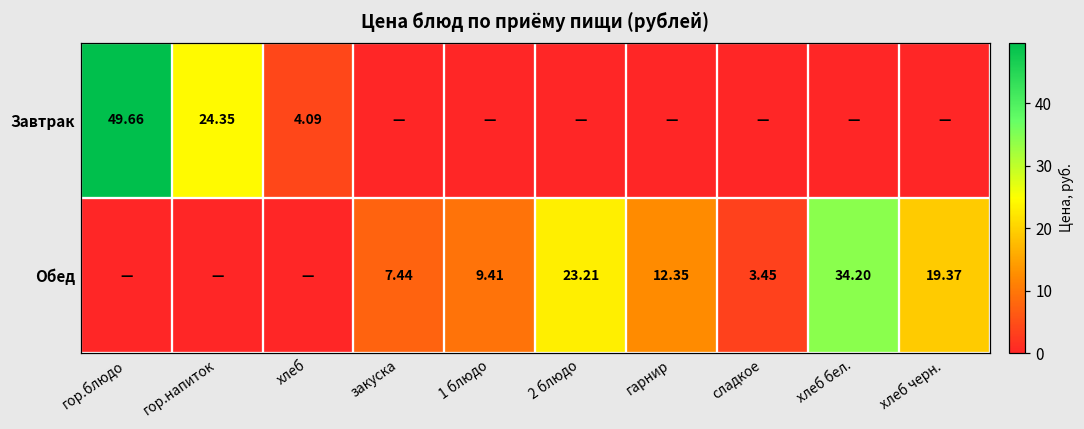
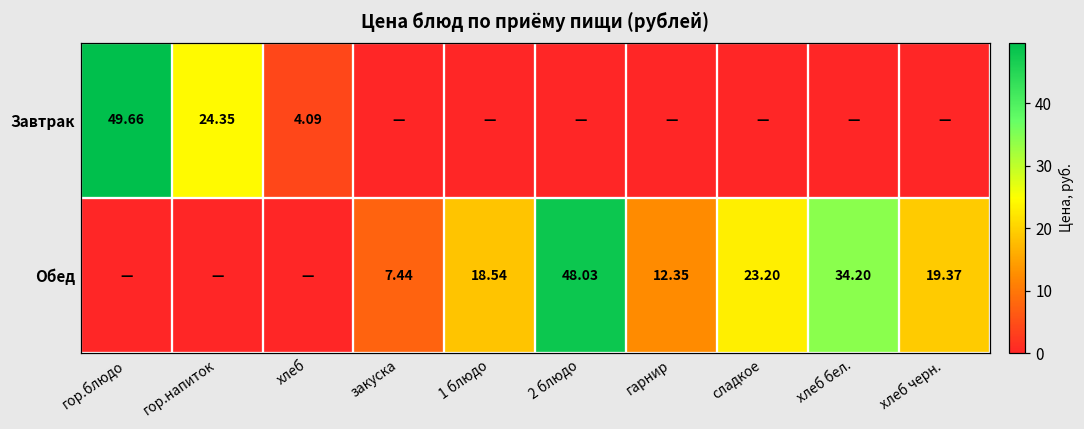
  {
    "Завтрак": {
      "гор.блюдо": 49.66,
      "гор.напиток": 24.35,
      "хлеб": 4.09
    },
    "Обед": {
      "закуска": 7.44,
-     "1 блюдо": 9.41,
-     "2 блюдо": 23.21,
+     "1 блюдо": 18.54,
+     "2 блюдо": 48.03,
      "гарнир": 12.35,
-     "сладкое": 3.45,
+     "сладкое": 23.20,
      "хлеб бел.": 34.20,
      "хлеб черн.": 19.37
    }
  }
